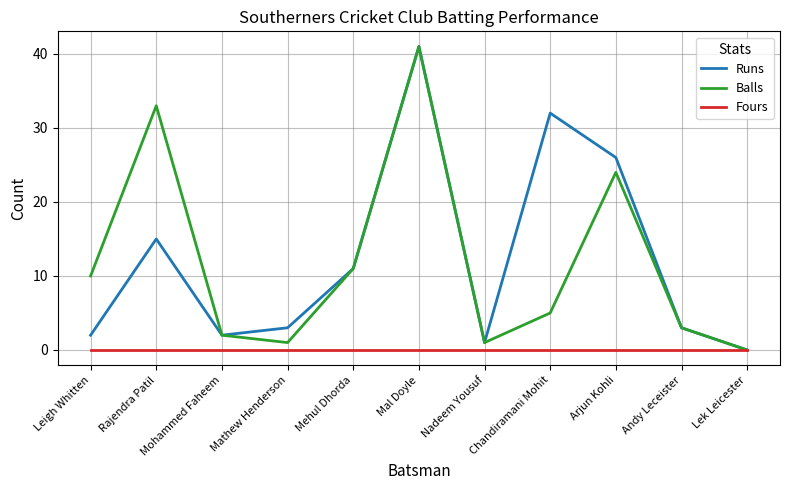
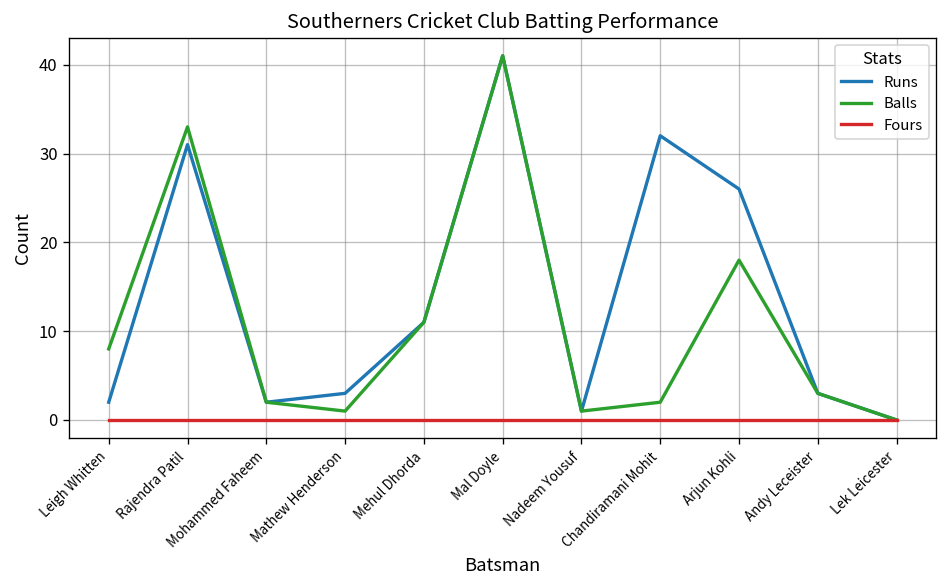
  {
    "Runs": {
      "Leigh Whitten": 2,
-     "Rajendra Patil": 15,
+     "Rajendra Patil": 31,
      "Mathew Henderson": 3,
      "Chandiramani Mohit": 32,
      "Arjun Kohli": 26
    },
    "Balls": {
-     "Leigh Whitten": 10,
+     "Leigh Whitten": 8,
      "Rajendra Patil": 33,
      "Mathew Henderson": 1,
-     "Chandiramani Mohit": 5,
-     "Arjun Kohli": 24
+     "Chandiramani Mohit": 2,
+     "Arjun Kohli": 18
    },
    "Fours": {
      "Leigh Whitten": 0,
      "Rajendra Patil": 0,
      "Mohammed Faheem": 0,
      "Mathew Henderson": 0,
      "Mehul Dhorda": 0,
      "Mal Doyle": 0,
      "Nadeem Yousuf": 0,
      "Chandiramani Mohit": 0,
      "Arjun Kohli": 0,
      "Andy Leceister": 0
    }
  }
